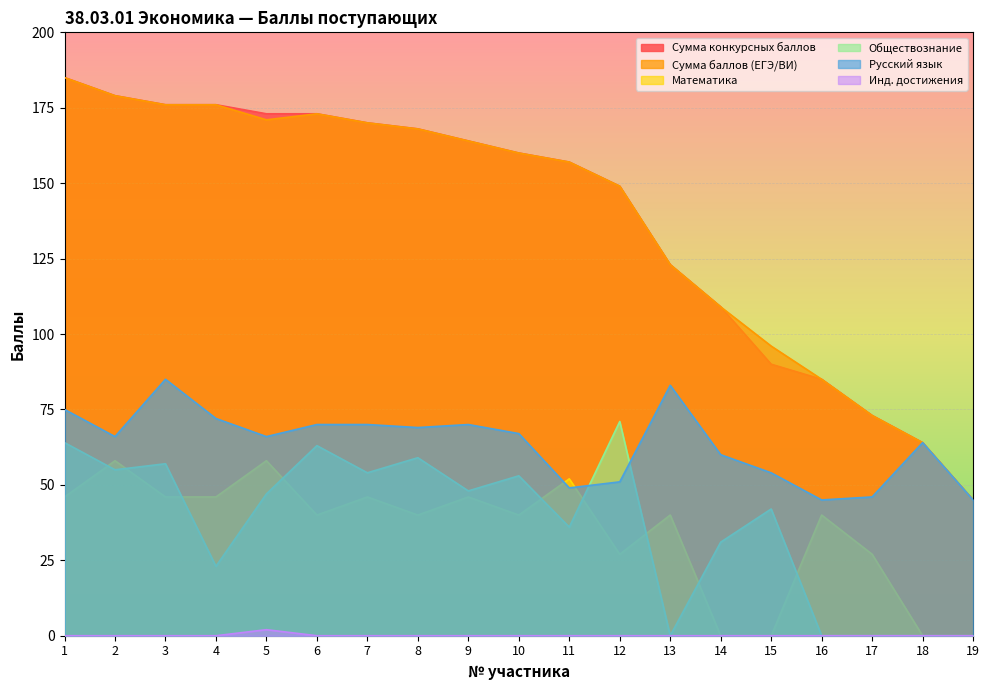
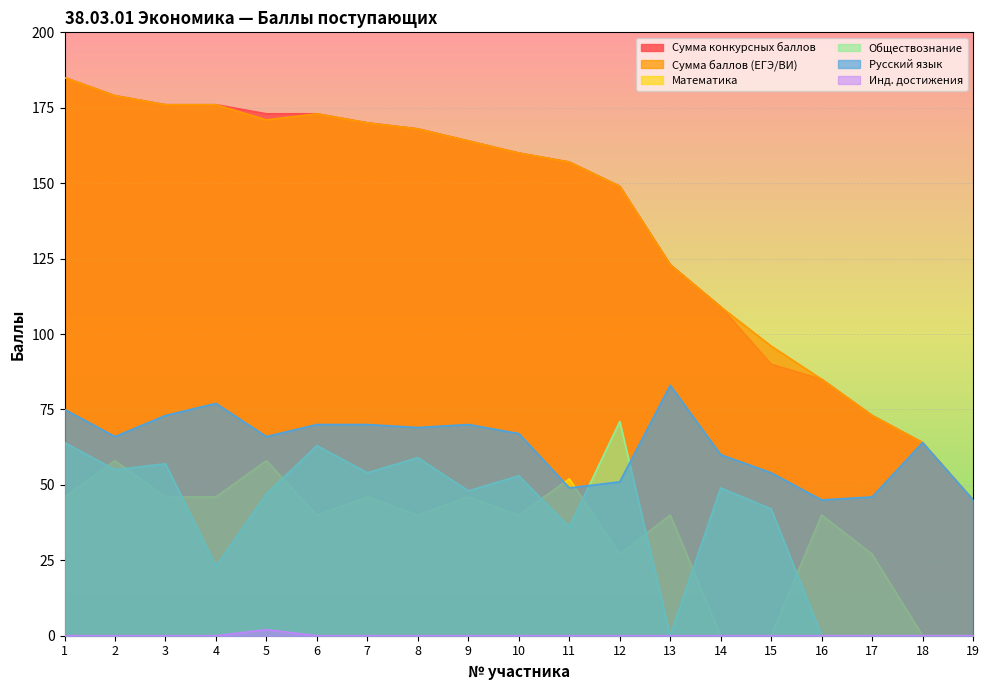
  {
    "Сумма конкурсных баллов": {
      "5": 173,
      "15": 90
    },
    "Обществознание": {
      "1": 64,
      "2": 55,
      "3": 57,
      "4": 23,
      "5": 47,
      "6": 63,
      "7": 54,
      "8": 59,
      "9": 48,
      "10": 53,
      "11": 36,
      "12": 71,
-     "14": 31,
+     "14": 49,
      "15": 42
    },
    "Русский язык": {
      "1": 75,
      "2": 66,
-     "3": 85,
-     "4": 72,
+     "3": 73,
+     "4": 77,
      "5": 66,
      "6": 70,
      "7": 70,
      "8": 69,
      "9": 70,
      "10": 67,
      "11": 49,
      "12": 51,
      "13": 83,
      "14": 60,
      "15": 54,
      "16": 45,
      "17": 46
    },
    "Инд. достижения": {
      "1": 0,
      "2": 0,
      "3": 0,
      "4": 0,
      "5": 2,
      "6": 0,
      "7": 0,
      "8": 0,
      "9": 0,
      "10": 0,
      "11": 0,
      "12": 0
    }
  }
